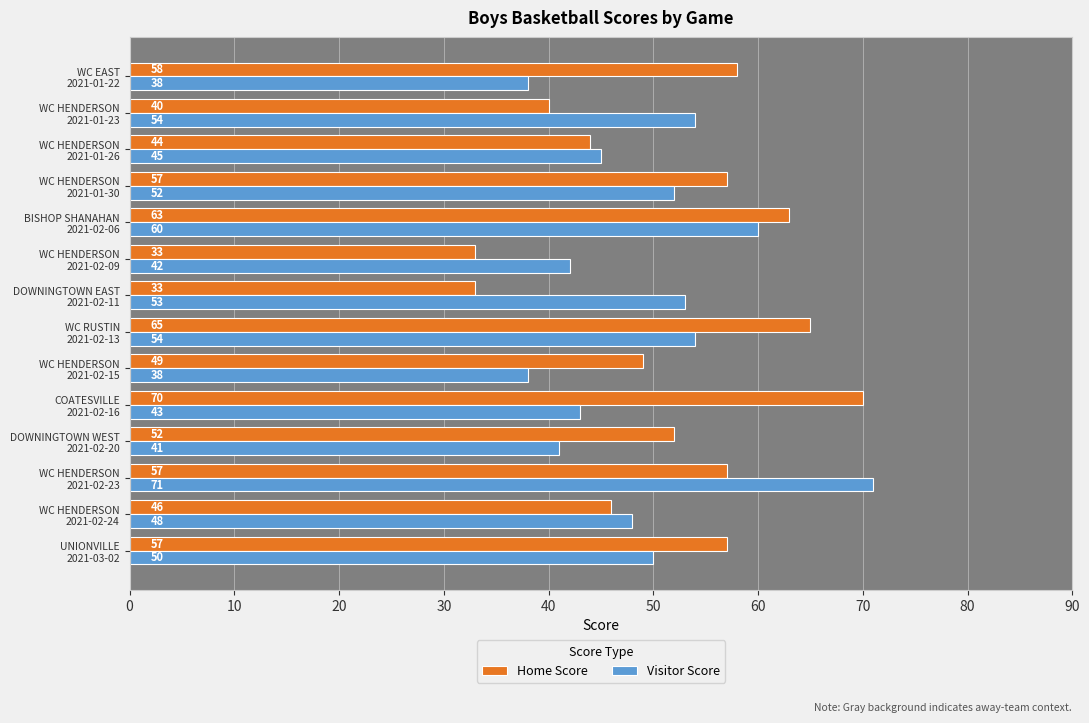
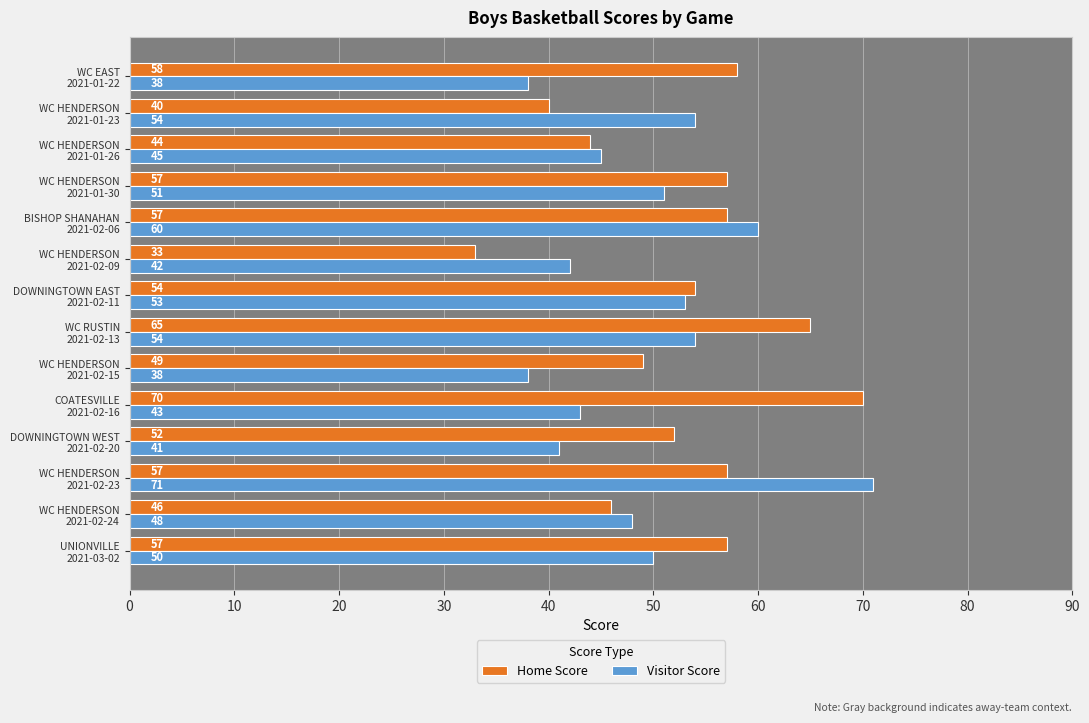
  {
    "Home Score": {
      "WC EAST 2021-01-22": 58,
      "WC HENDERSON 2021-01-23": 40,
      "WC HENDERSON 2021-01-26": 44,
      "WC HENDERSON 2021-01-30": 57,
-     "BISHOP SHANAHAN 2021-02-06": 63,
+     "BISHOP SHANAHAN 2021-02-06": 57,
      "WC HENDERSON 2021-02-09": 33,
-     "DOWNINGTOWN EAST 2021-02-11": 33,
+     "DOWNINGTOWN EAST 2021-02-11": 54,
      "WC RUSTIN 2021-02-13": 65,
      "WC HENDERSON 2021-02-15": 49,
      "COATESVILLE 2021-02-16": 70,
      "DOWNINGTOWN WEST 2021-02-20": 52,
      "WC HENDERSON 2021-02-23": 57,
      "WC HENDERSON 2021-02-24": 46,
      "UNIONVILLE 2021-03-02": 57
    },
    "Visitor Score": {
      "WC EAST 2021-01-22": 38,
      "WC HENDERSON 2021-01-23": 54,
      "WC HENDERSON 2021-01-26": 45,
-     "WC HENDERSON 2021-01-30": 52,
+     "WC HENDERSON 2021-01-30": 51,
      "BISHOP SHANAHAN 2021-02-06": 60,
      "WC HENDERSON 2021-02-09": 42,
      "DOWNINGTOWN EAST 2021-02-11": 53,
      "WC RUSTIN 2021-02-13": 54,
      "WC HENDERSON 2021-02-15": 38,
      "COATESVILLE 2021-02-16": 43,
      "DOWNINGTOWN WEST 2021-02-20": 41,
      "WC HENDERSON 2021-02-23": 71,
      "WC HENDERSON 2021-02-24": 48,
      "UNIONVILLE 2021-03-02": 50
    }
  }
